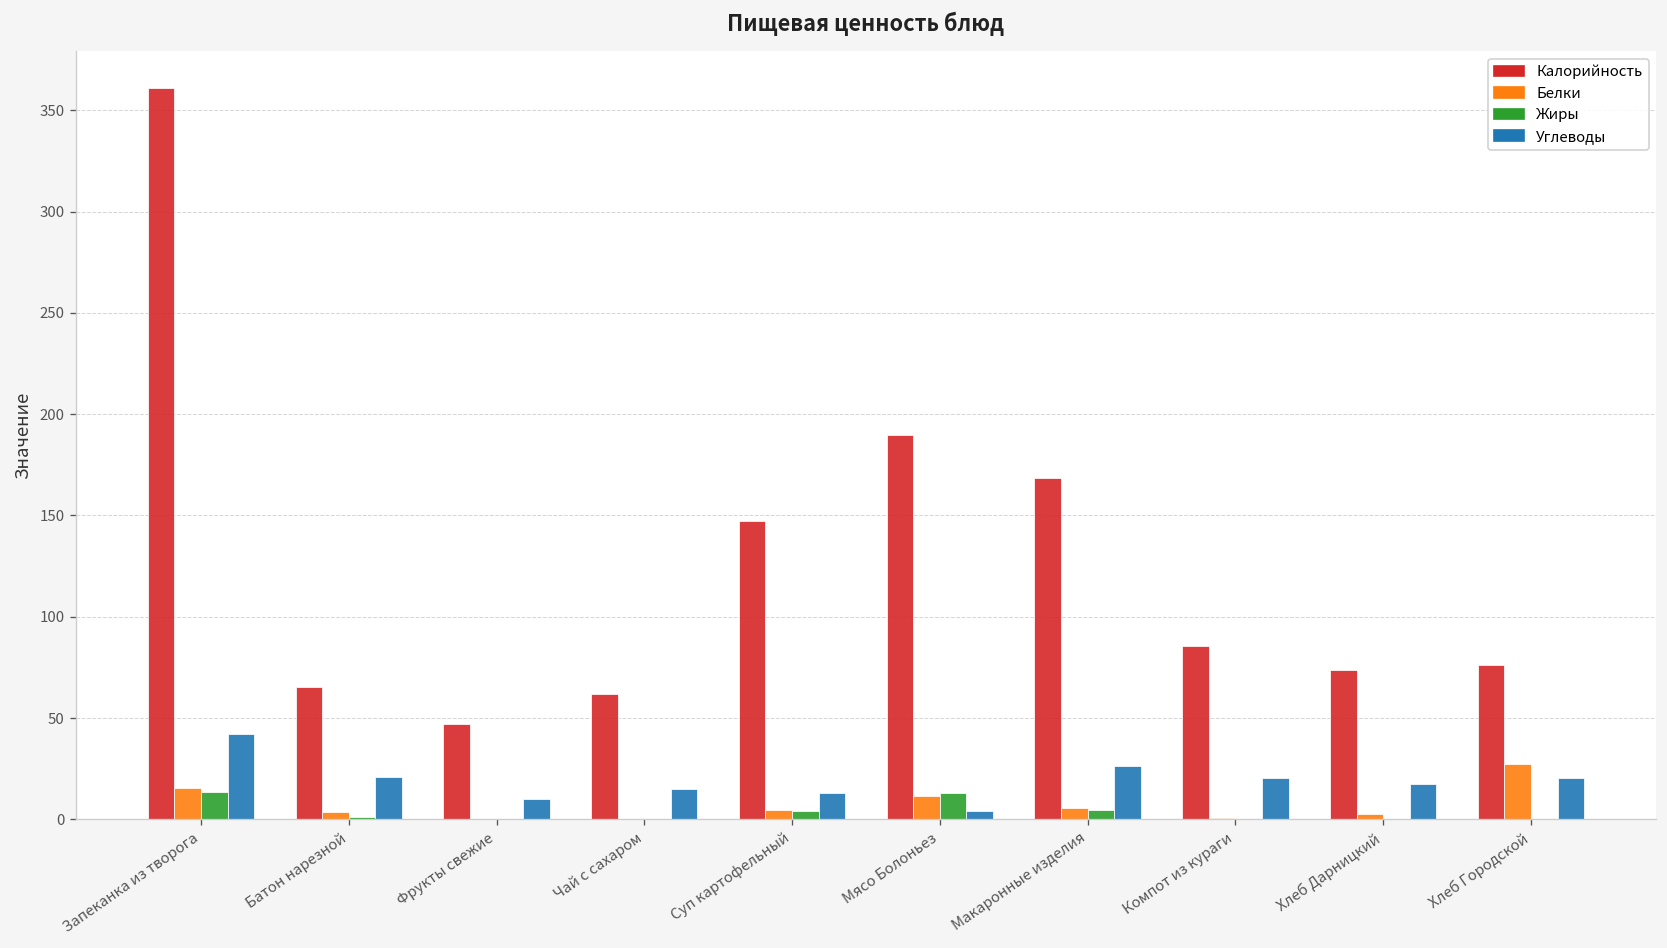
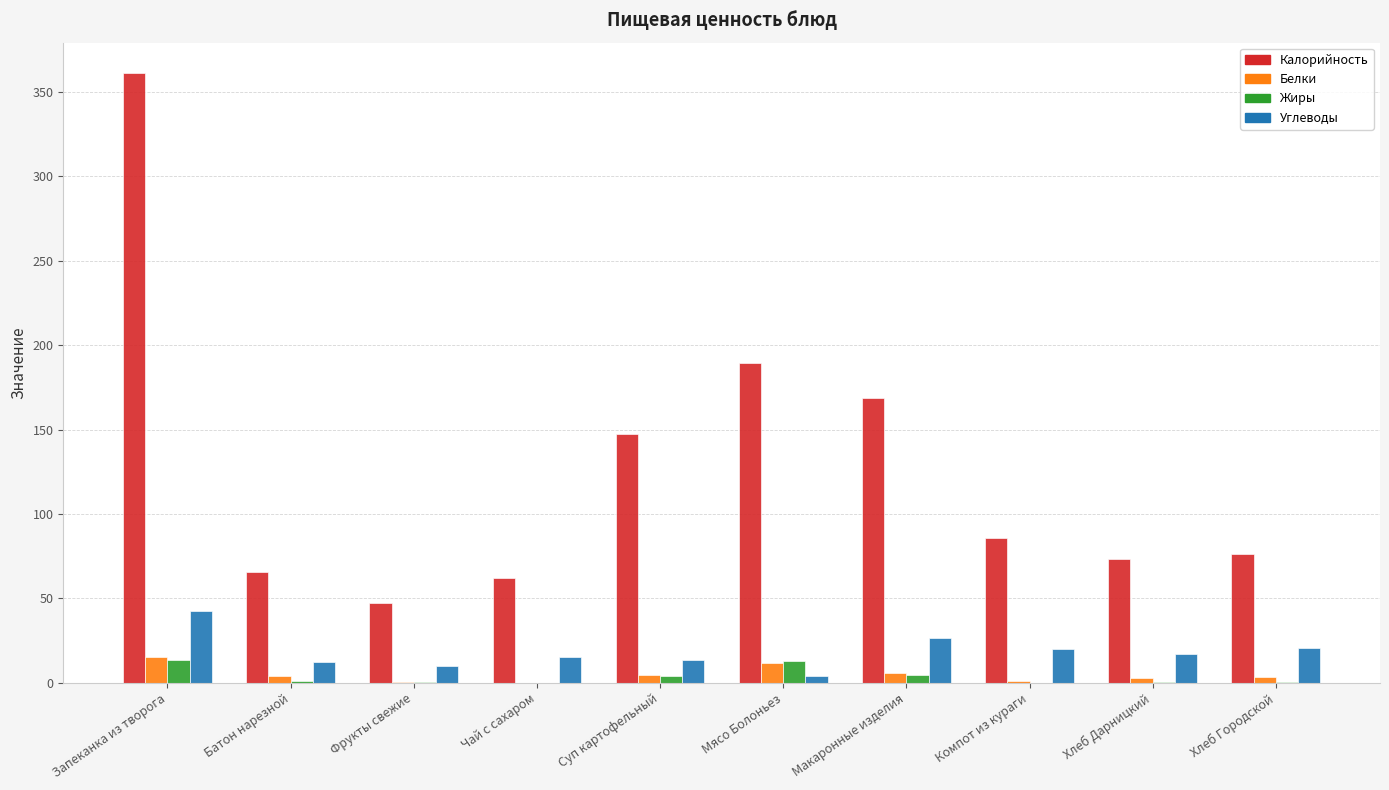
  {
    "Калорийность": {
      "Запеканка из творога": 361,
      "Батон нарезной": 65,
      "Фрукты свежие": 47,
      "Чай с сахаром": 62,
      "Суп картофельный": 148,
      "Мясо Болоньез": 190,
      "Макаронные изделия": 168,
      "Компот из кураги": 86,
      "Хлеб Дарницкий": 74,
      "Хлеб Городской": 76
    },
    "Белки": {
      "Запеканка из творога": 15,
      "Батон нарезной": 4,
      "Суп картофельный": 4,
      "Мясо Болоньез": 12,
      "Макаронные изделия": 6,
      "Хлеб Дарницкий": 3,
-     "Хлеб Городской": 28
+     "Хлеб Городской": 3
    },
    "Жиры": {
      "Запеканка из творога": 14,
      "Суп картофельный": 4,
      "Мясо Болоньез": 13,
      "Макаронные изделия": 5
    },
    "Углеводы": {
      "Запеканка из творога": 42,
-     "Батон нарезной": 21,
+     "Батон нарезной": 12,
      "Фрукты свежие": 10,
      "Чай с сахаром": 15,
      "Суп картофельный": 13,
      "Мясо Болоньез": 4,
      "Макаронные изделия": 26,
      "Компот из кураги": 20,
      "Хлеб Дарницкий": 17,
      "Хлеб Городской": 20
    }
  }
